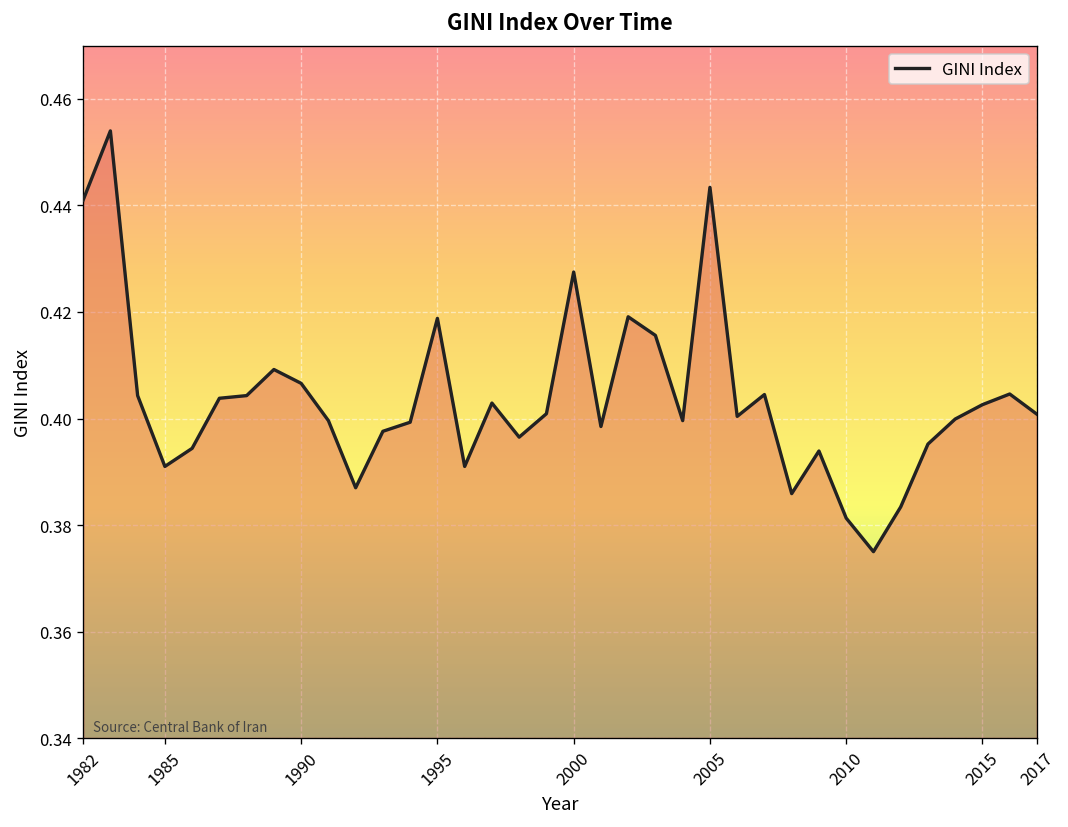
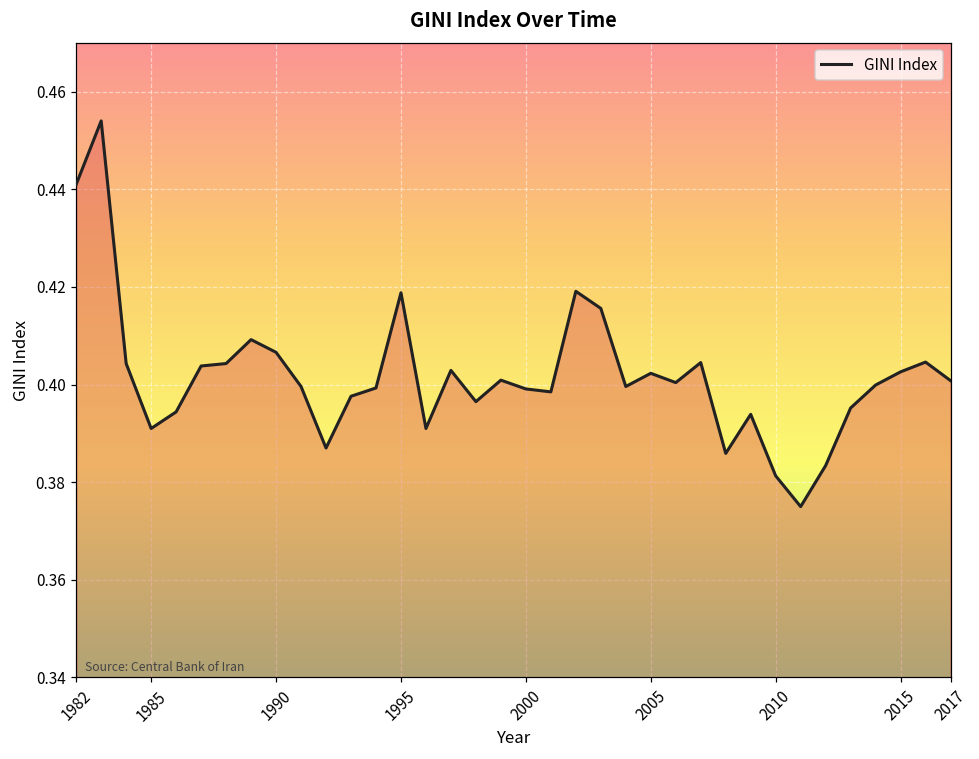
  {
    "1982": 0.441,
    "1985": 0.391,
    "1990": 0.407,
    "1995": 0.419,
-   "2000": 0.428,
-   "2005": 0.443,
+   "2000": 0.399,
+   "2005": 0.402,
    "2010": 0.381,
    "2015": 0.403,
    "2017": 0.401
  }
